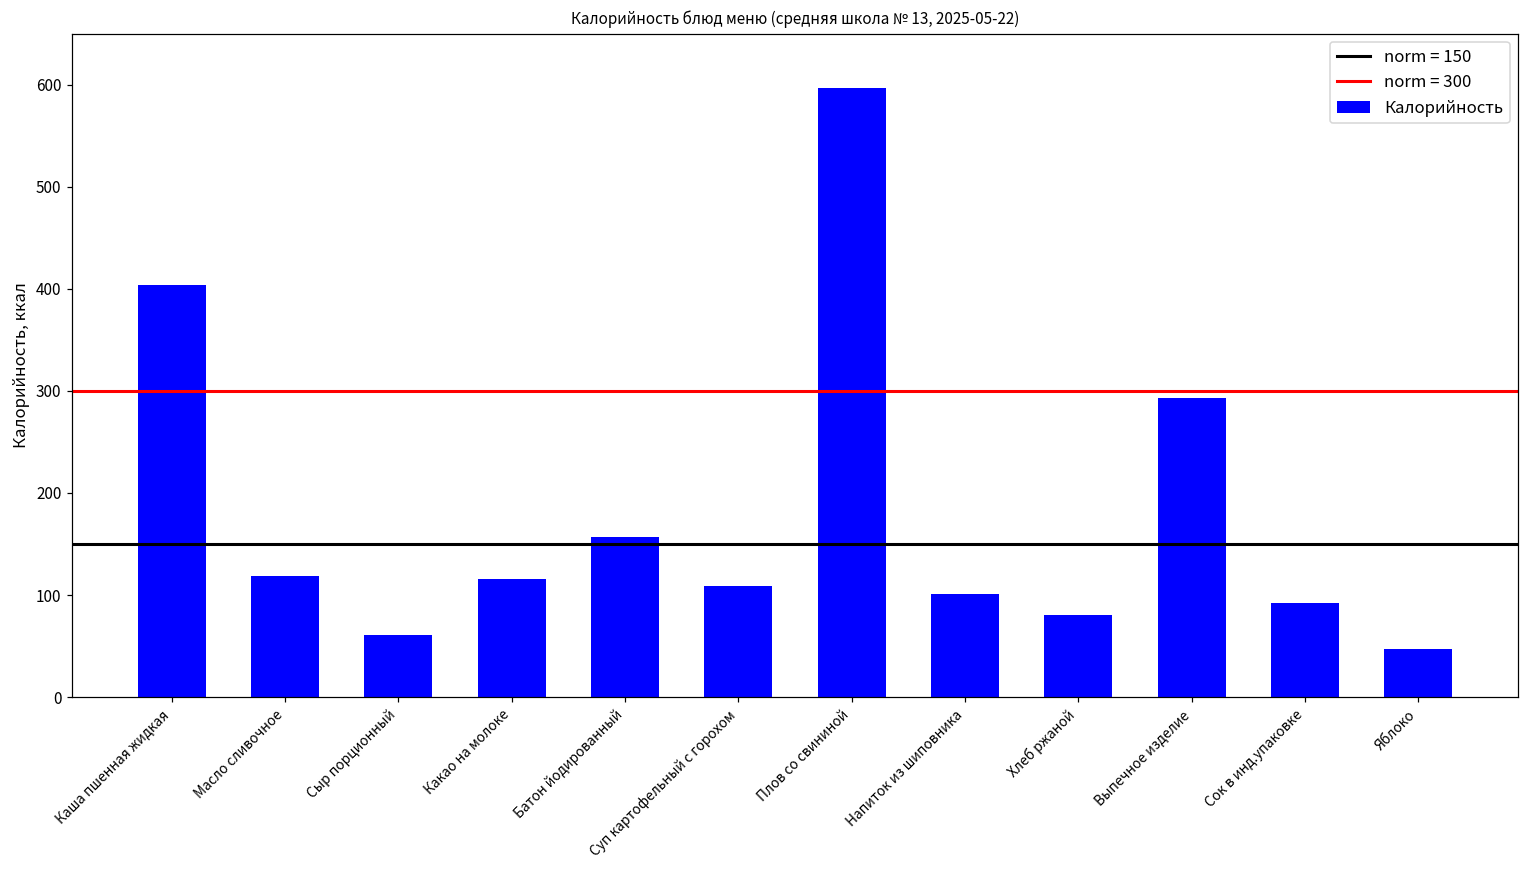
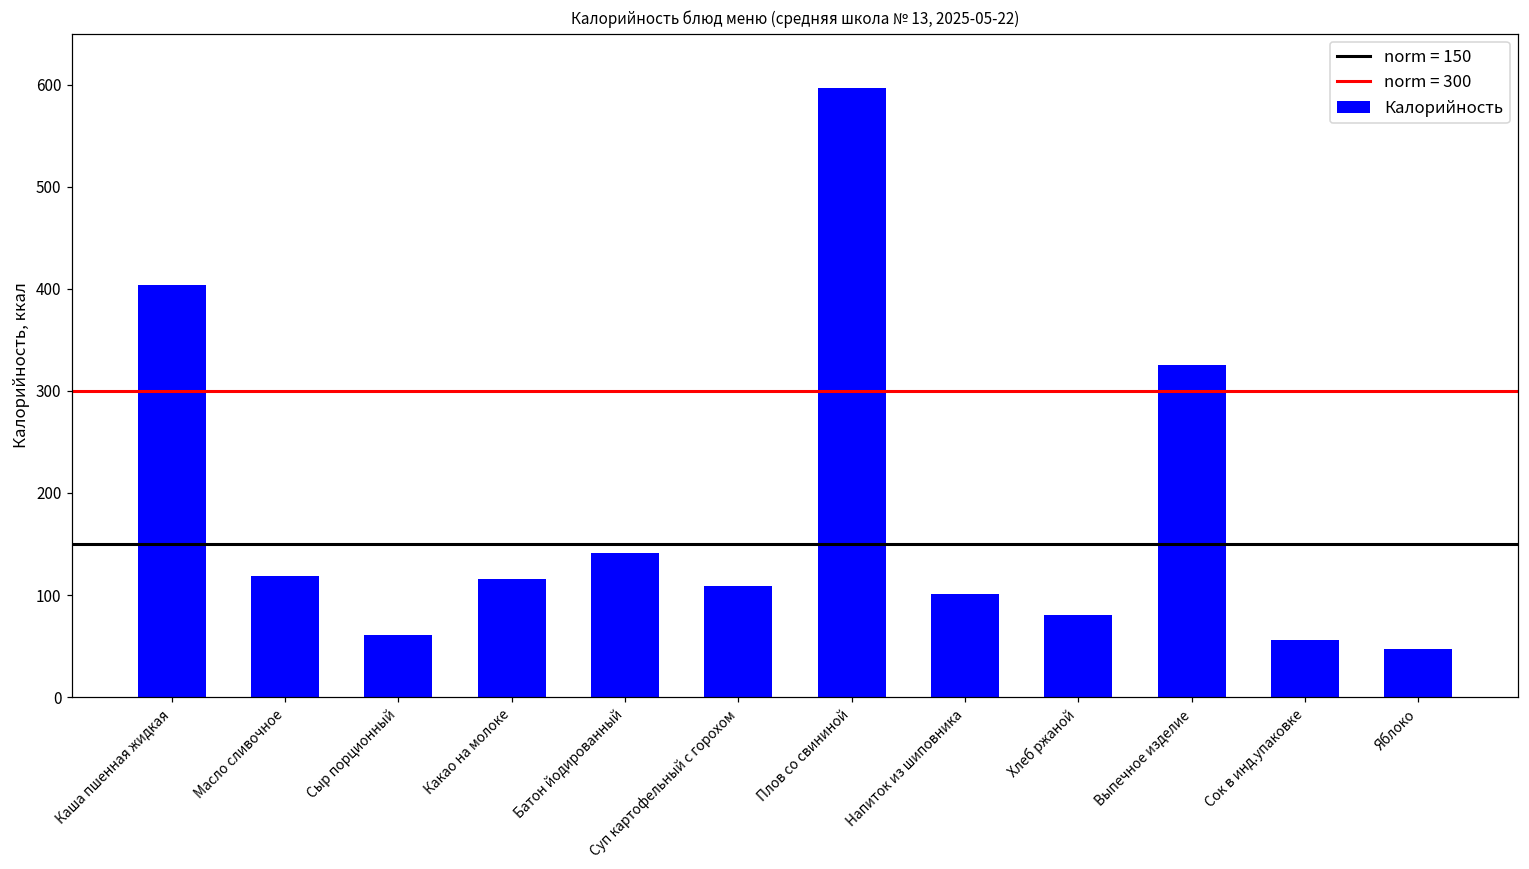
  {
    "Каша пшенная жидкая": 400,
    "Масло сливочное": 120,
    "Сыр порционный": 60,
    "Какао на молоке": 120,
-   "Батон йодированный": 160,
+   "Батон йодированный": 140,
    "Суп картофельный с горохом": 110,
    "Плов со свининой": 600,
    "Напиток из шиповника": 100,
    "Хлеб ржаной": 80,
-   "Выпечное изделие": 290,
-   "Сок в инд.упаковке": 90,
+   "Выпечное изделие": 330,
+   "Сок в инд.упаковке": 60,
    "Яблоко": 50
  }
